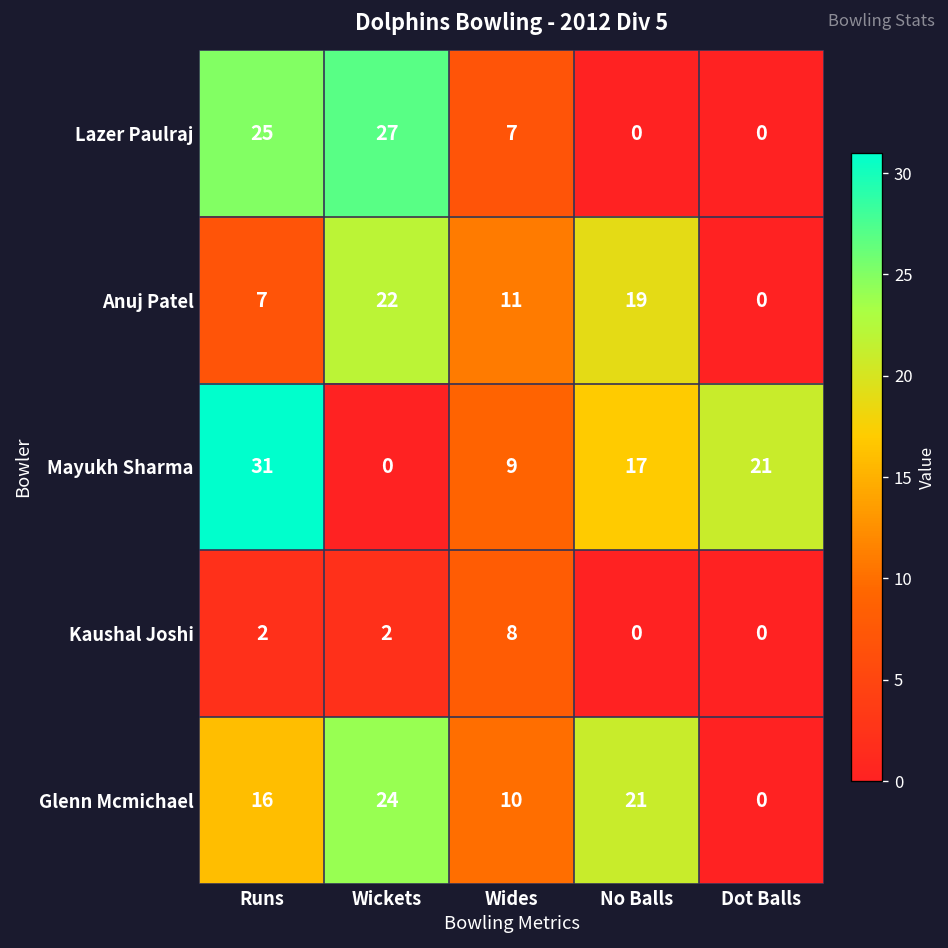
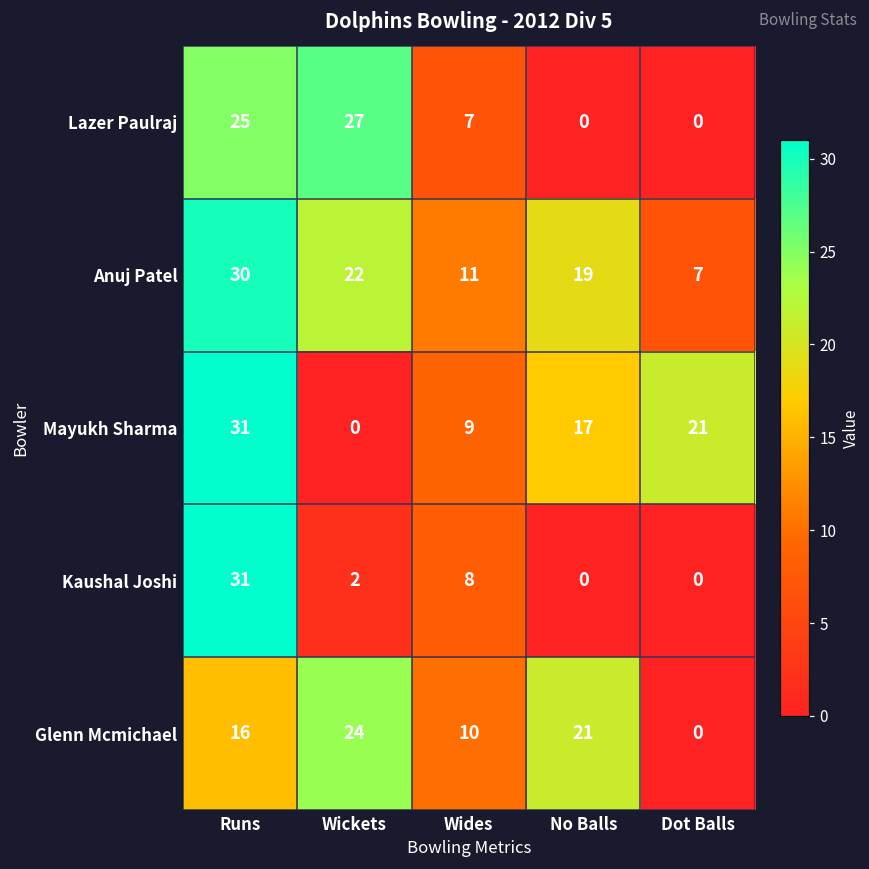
  {
    "Lazer Paulraj": {
      "Runs": 25,
      "Wickets": 27,
      "Wides": 7,
      "No Balls": 0,
      "Dot Balls": 0
    },
    "Anuj Patel": {
-     "Runs": 7,
+     "Runs": 30,
      "Wickets": 22,
      "Wides": 11,
      "No Balls": 19,
-     "Dot Balls": 0
+     "Dot Balls": 7
    },
    "Mayukh Sharma": {
      "Runs": 31,
      "Wickets": 0,
      "Wides": 9,
      "No Balls": 17,
      "Dot Balls": 21
    },
    "Kaushal Joshi": {
-     "Runs": 2,
+     "Runs": 31,
      "Wickets": 2,
      "Wides": 8,
      "No Balls": 0,
      "Dot Balls": 0
    },
    "Glenn Mcmichael": {
      "Runs": 16,
      "Wickets": 24,
      "Wides": 10,
      "No Balls": 21,
      "Dot Balls": 0
    }
  }
